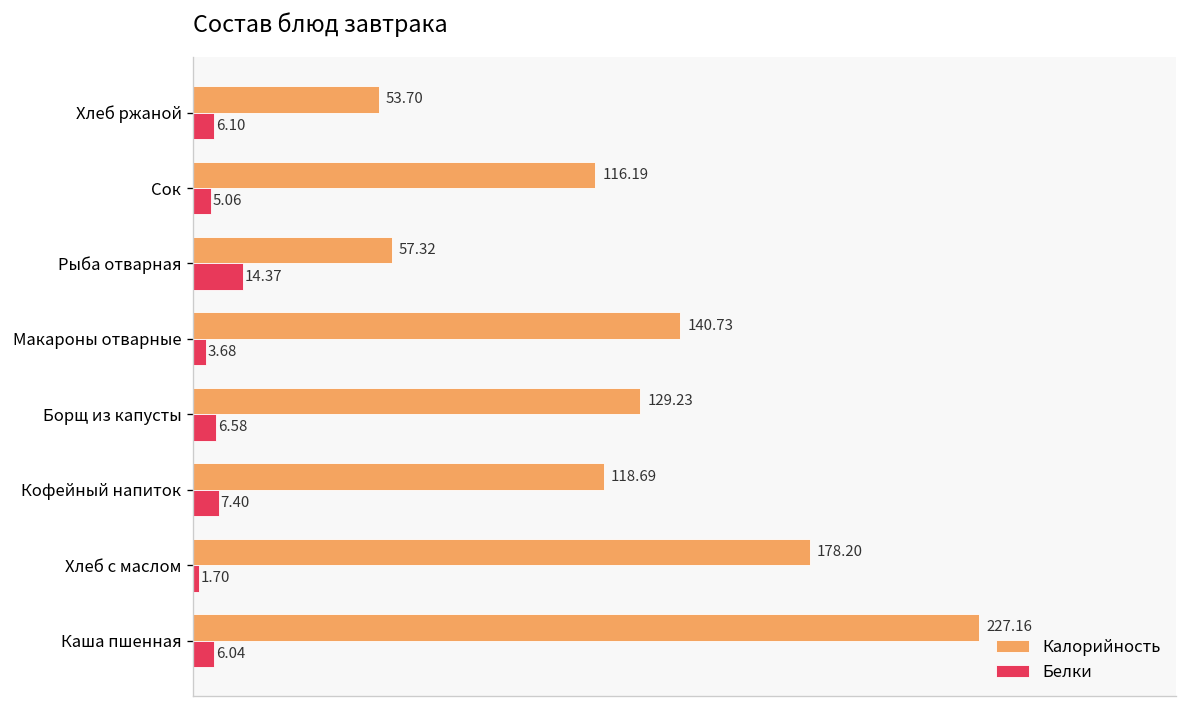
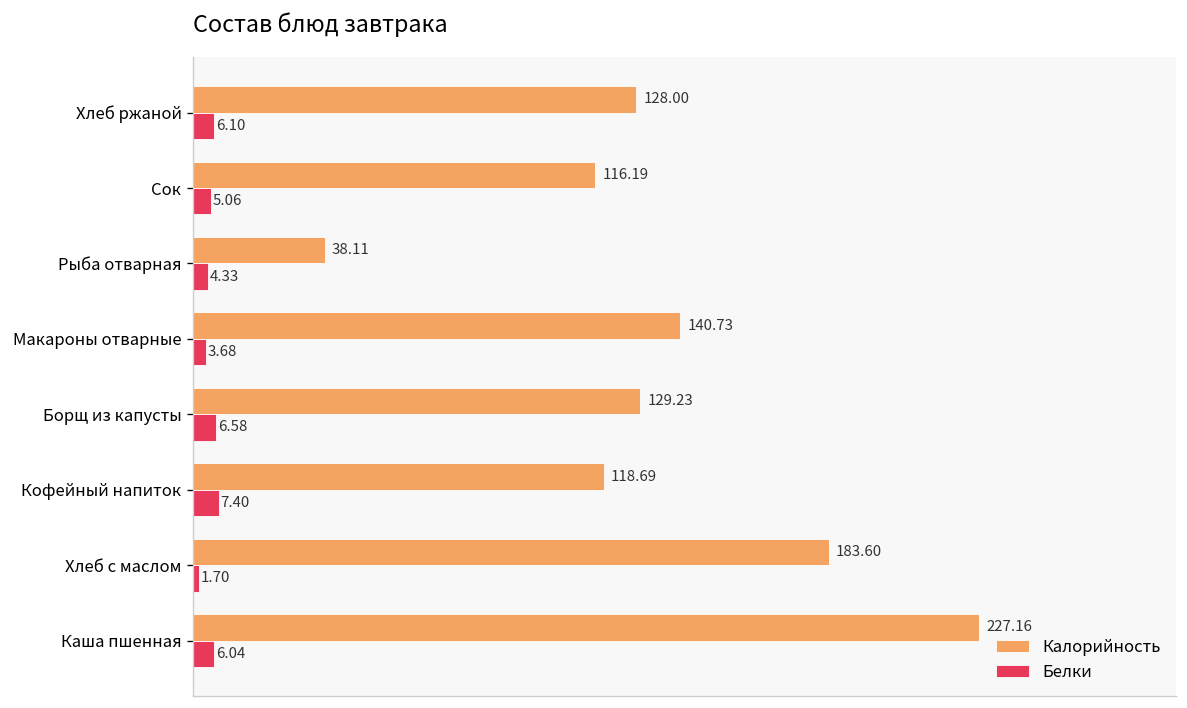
  {
    "Калорийность": {
-     "Хлеб ржаной": 53.70,
+     "Хлеб ржаной": 128.00,
      "Сок": 116.19,
-     "Рыба отварная": 57.32,
+     "Рыба отварная": 38.11,
      "Макароны отварные": 140.73,
      "Борщ из капусты": 129.23,
      "Кофейный напиток": 118.69,
-     "Хлеб с маслом": 178.20,
+     "Хлеб с маслом": 183.60,
      "Каша пшенная": 227.16
    },
    "Белки": {
      "Хлеб ржаной": 6.10,
      "Сок": 5.06,
-     "Рыба отварная": 14.37,
+     "Рыба отварная": 4.33,
      "Макароны отварные": 3.68,
      "Борщ из капусты": 6.58,
      "Кофейный напиток": 7.40,
      "Хлеб с маслом": 1.70,
      "Каша пшенная": 6.04
    }
  }
